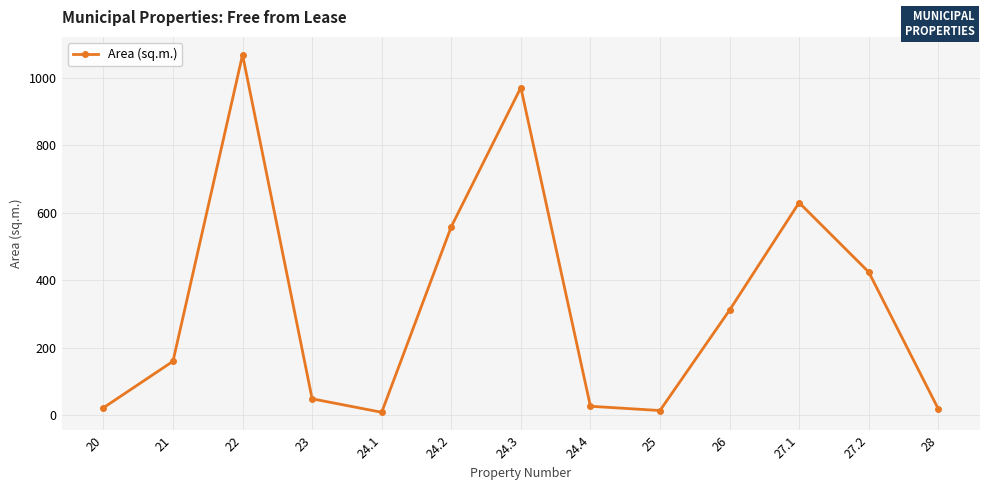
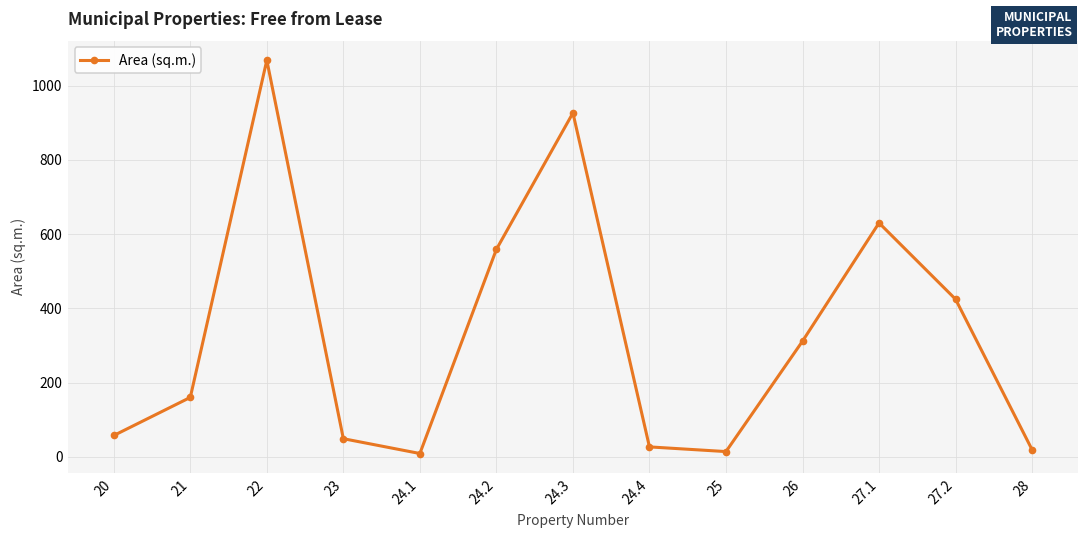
  {
-   "20": 20,
+   "20": 60,
    "21": 160,
    "22": 1070,
    "23": 50,
    "24.1": 10,
    "24.2": 560,
-   "24.3": 970,
+   "24.3": 930,
    "24.4": 30,
    "25": 10,
    "26": 310,
    "27.1": 630,
    "27.2": 420,
    "28": 20
  }
